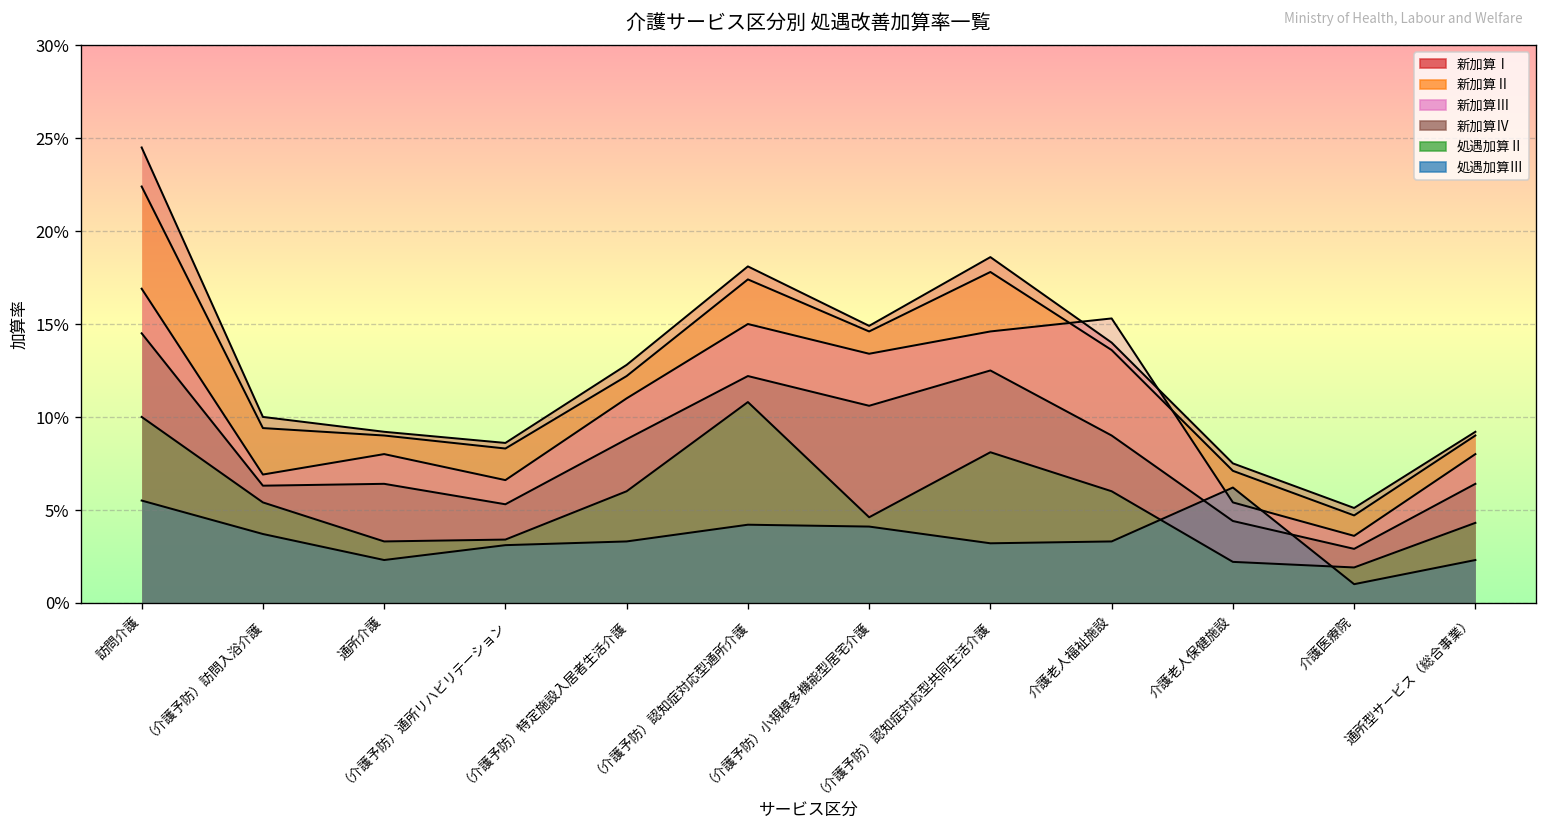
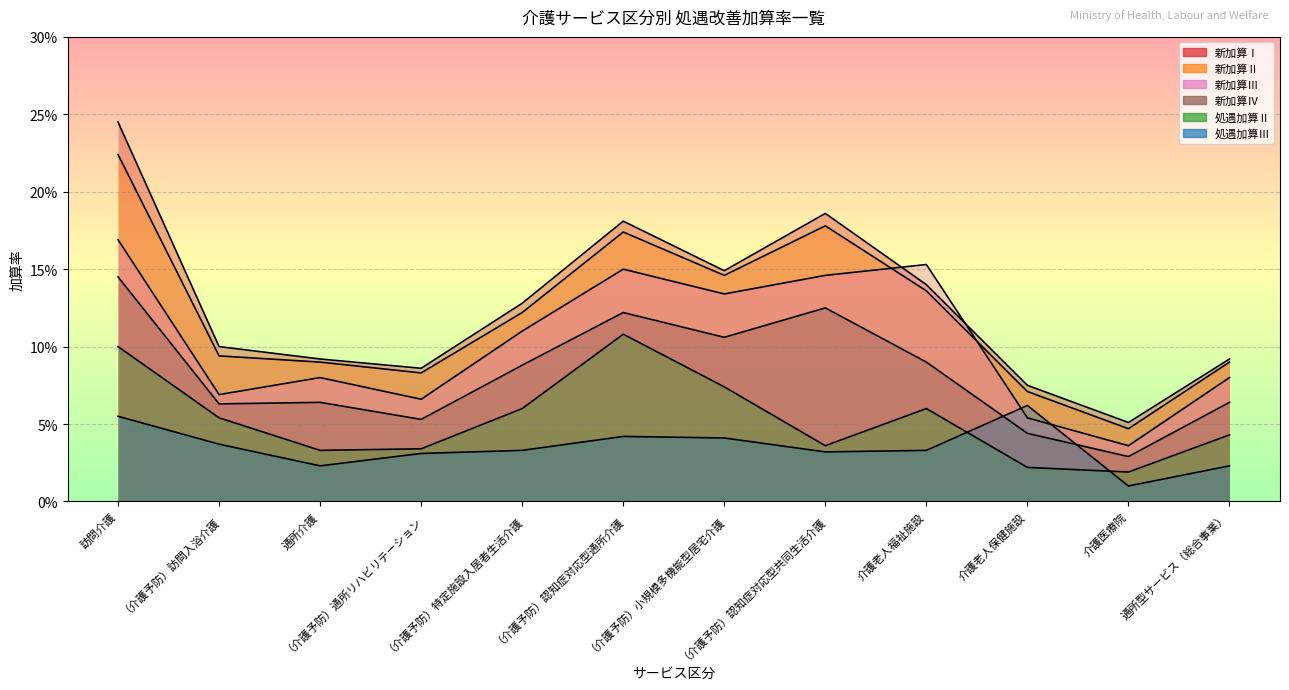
  {
    "新加算Ⅲ": {
      "訪問介護": "16.9%",
      "（介護予防）訪問入浴介護": "6.9%",
      "通所介護": "8.0%",
      "（介護予防）通所リハビリテーション": "6.6%",
      "（介護予防）特定施設入居者生活介護": "11.0%",
      "（介護予防）認知症対応型通所介護": "15.0%",
      "（介護予防）小規模多機能型居宅介護": "13.4%",
      "（介護予防）認知症対応型共同生活介護": "14.6%",
      "介護老人福祉施設": "15.3%",
      "介護老人保健施設": "5.4%",
      "介護医療院": "3.6%",
      "通所型サービス（総合事業）": "8.0%"
    },
    "処遇加算Ⅱ": {
      "訪問介護": "10.0%",
      "（介護予防）訪問入浴介護": "5.4%",
      "通所介護": "3.3%",
      "（介護予防）通所リハビリテーション": "3.4%",
      "（介護予防）特定施設入居者生活介護": "6.0%",
      "（介護予防）認知症対応型通所介護": "10.8%",
-     "（介護予防）小規模多機能型居宅介護": "4.6%",
-     "（介護予防）認知症対応型共同生活介護": "8.1%",
+     "（介護予防）小規模多機能型居宅介護": "7.4%",
+     "（介護予防）認知症対応型共同生活介護": "3.6%",
      "介護老人福祉施設": "6.0%",
      "介護老人保健施設": "2.2%",
      "介護医療院": "1.9%",
      "通所型サービス（総合事業）": "4.3%"
    },
    "処遇加算Ⅲ": {
      "訪問介護": "5.5%",
      "（介護予防）訪問入浴介護": "3.7%",
      "通所介護": "2.3%",
      "（介護予防）通所リハビリテーション": "3.1%",
      "（介護予防）特定施設入居者生活介護": "3.3%",
      "（介護予防）認知症対応型通所介護": "4.2%",
      "（介護予防）小規模多機能型居宅介護": "4.1%",
      "（介護予防）認知症対応型共同生活介護": "3.2%",
      "介護老人福祉施設": "3.3%",
      "介護老人保健施設": "6.2%",
      "介護医療院": "1.0%",
      "通所型サービス（総合事業）": "2.3%"
    }
  }
